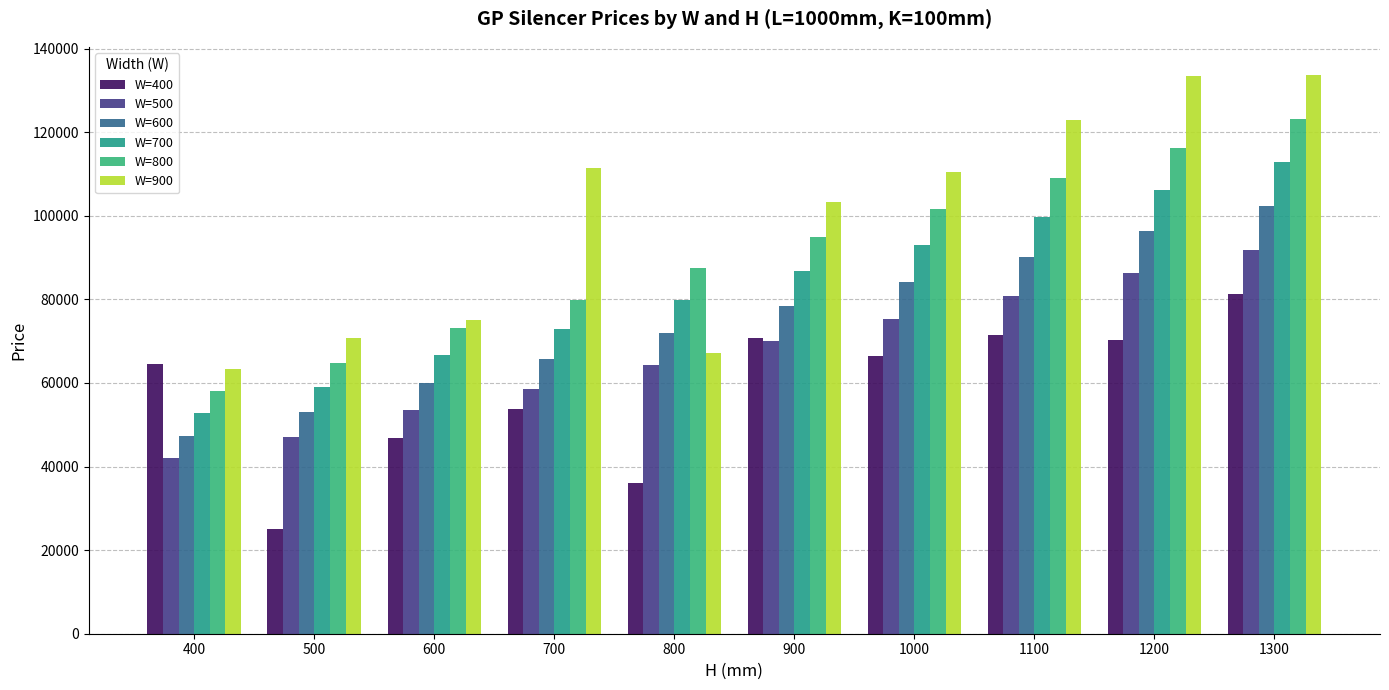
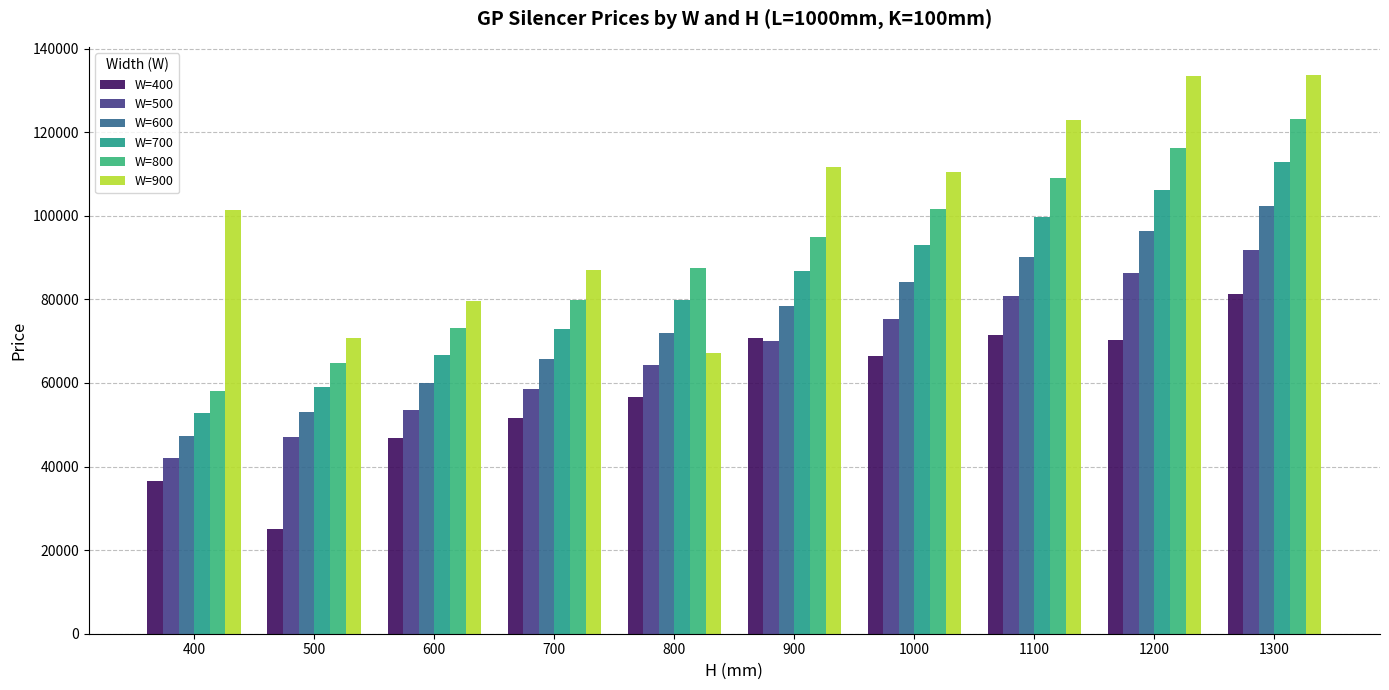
  {
    "W=400": {
-     "400": 65000,
+     "400": 37000,
      "500": 25000,
      "600": 47000,
-     "700": 54000,
-     "800": 36000,
+     "700": 52000,
+     "800": 57000,
      "900": 71000,
      "1000": 67000,
      "1100": 72000,
      "1200": 70000,
      "1300": 81000
    },
    "W=900": {
-     "400": 63000,
+     "400": 101000,
      "500": 71000,
-     "600": 75000,
-     "700": 111000,
+     "600": 80000,
+     "700": 87000,
      "800": 67000,
-     "900": 103000,
+     "900": 112000,
      "1000": 111000,
      "1100": 123000,
      "1200": 133000,
      "1300": 134000
    }
  }
